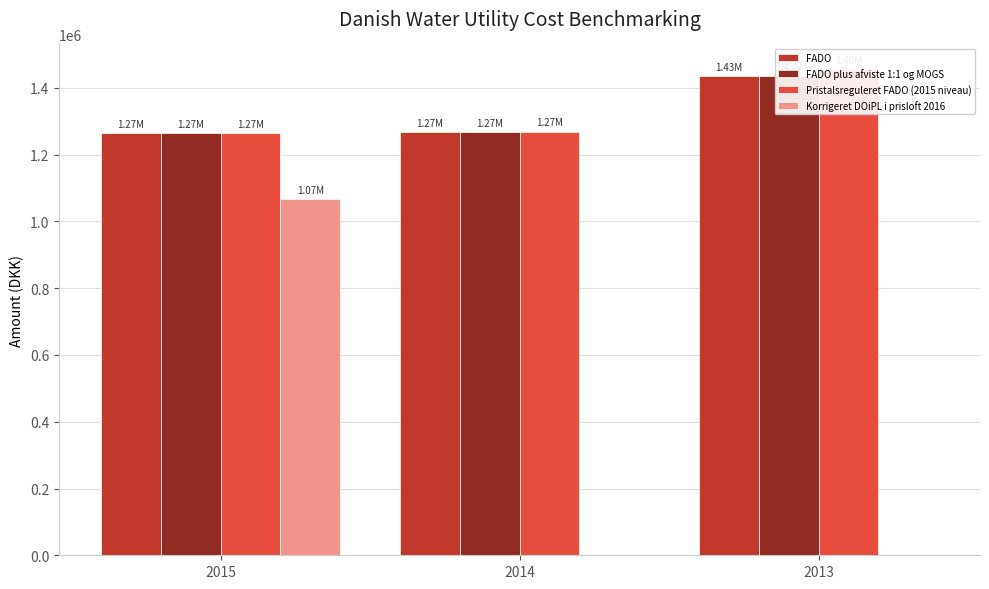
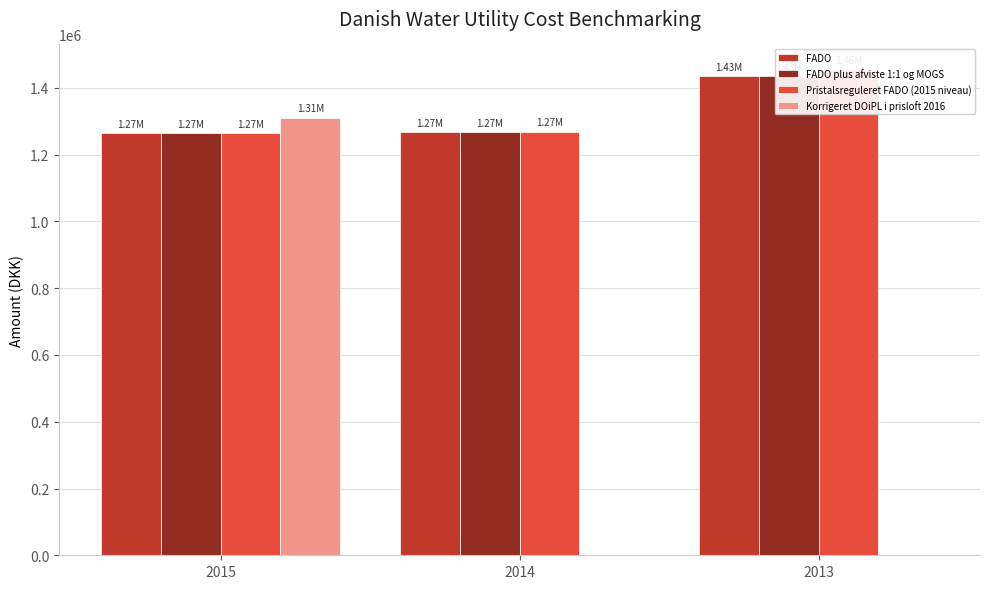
  {
    "Korrigeret DOiPL i prisloft 2016": {
-     "2015": "1.07M"
+     "2015": "1.31M"
    }
  }
